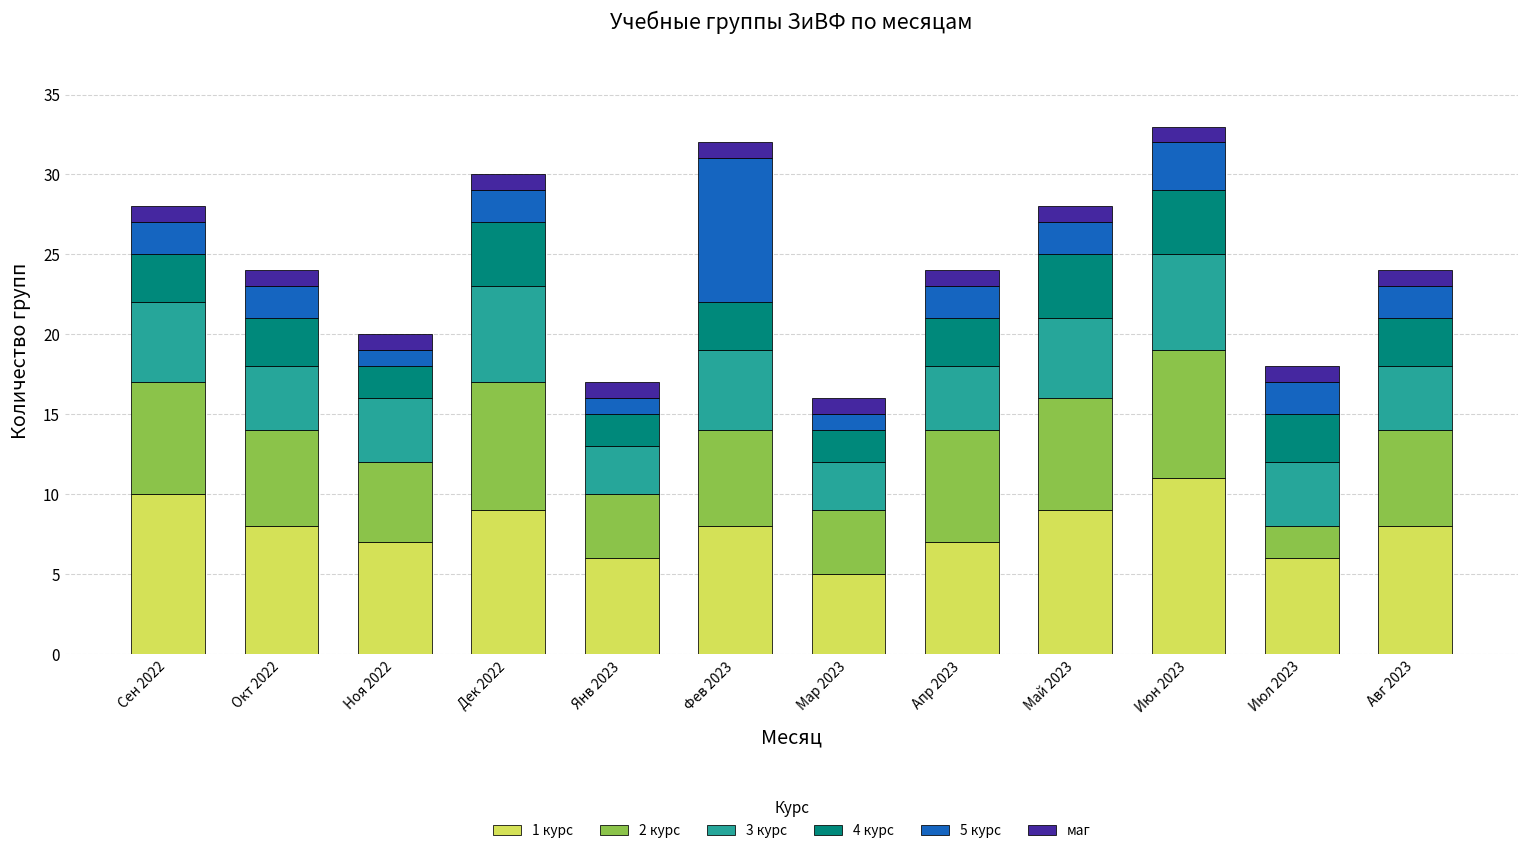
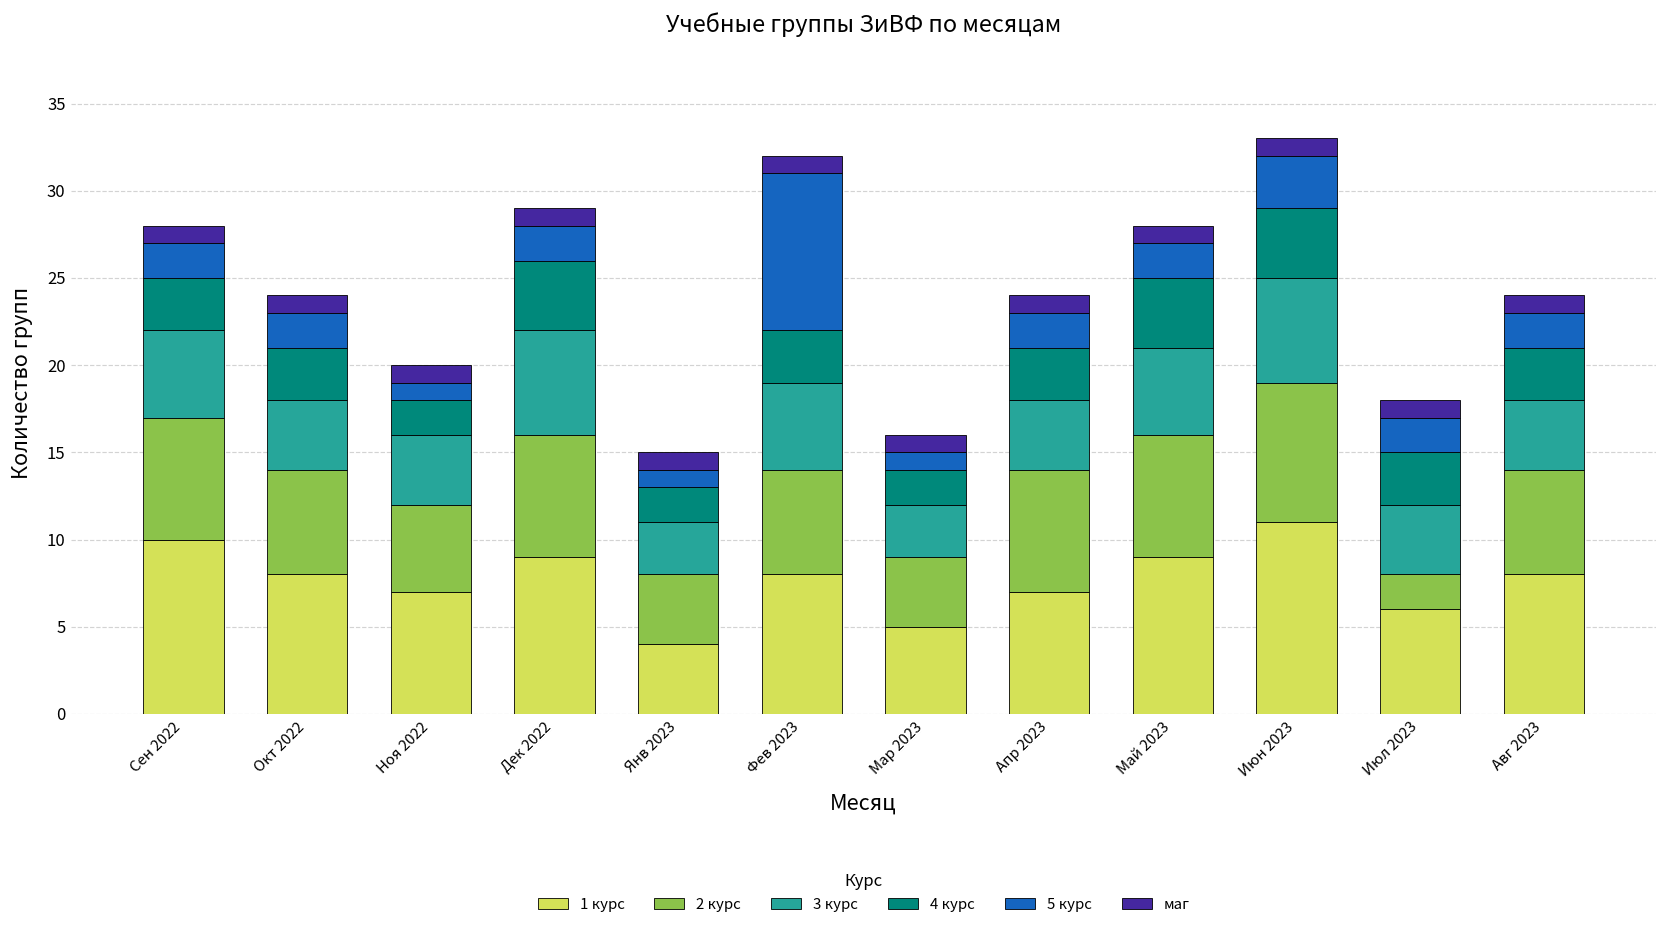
  {
    "1 курс": {
      "Сен 2022": 10,
      "Окт 2022": 8,
      "Ноя 2022": 7,
      "Дек 2022": 9,
-     "Янв 2023": 6,
+     "Янв 2023": 4,
      "Фев 2023": 8,
      "Мар 2023": 5,
      "Апр 2023": 7,
      "Май 2023": 9,
      "Июн 2023": 11,
      "Июл 2023": 6,
      "Авг 2023": 8
    },
    "2 курс": {
      "Сен 2022": 7,
      "Окт 2022": 6,
      "Ноя 2022": 5,
-     "Дек 2022": 8,
+     "Дек 2022": 7,
      "Янв 2023": 4,
      "Фев 2023": 6,
      "Мар 2023": 4,
      "Апр 2023": 7,
      "Май 2023": 7,
      "Июн 2023": 8,
      "Июл 2023": 2,
      "Авг 2023": 6
    },
    "5 курс": {
      "Сен 2022": 2,
      "Окт 2022": 2,
      "Ноя 2022": 1,
      "Дек 2022": 2,
      "Янв 2023": 1,
      "Фев 2023": 9,
      "Мар 2023": 1,
      "Апр 2023": 2,
      "Май 2023": 2,
      "Июн 2023": 3,
      "Июл 2023": 2,
      "Авг 2023": 2
    },
    "маг": {
      "Сен 2022": 1,
      "Окт 2022": 1,
      "Ноя 2022": 1,
      "Дек 2022": 1,
      "Янв 2023": 1,
      "Фев 2023": 1,
      "Мар 2023": 1,
      "Апр 2023": 1,
      "Май 2023": 1,
      "Июн 2023": 1,
      "Июл 2023": 1,
      "Авг 2023": 1
    }
  }
